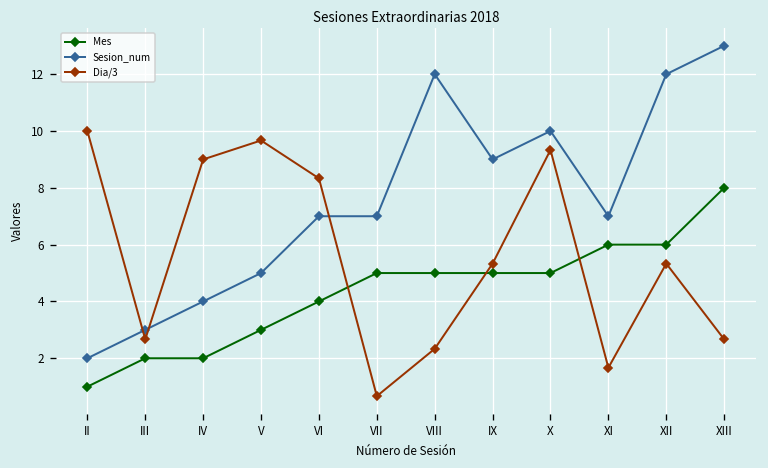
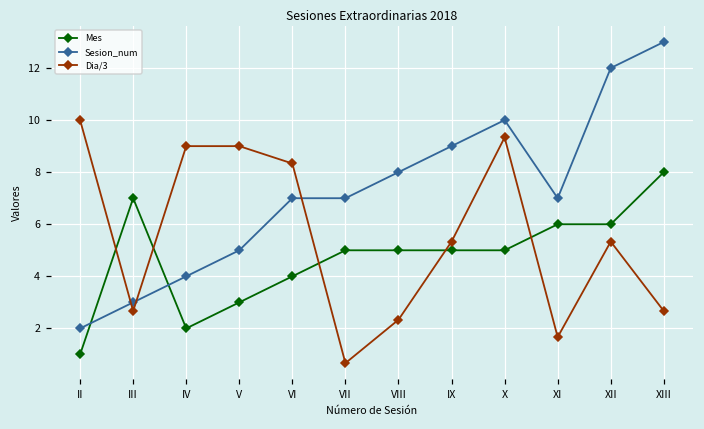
  {
    "Mes": {
      "II": 1,
-     "III": 2,
+     "III": 7,
      "IV": 2,
      "V": 3,
      "VI": 4,
      "VII": 5,
      "VIII": 5,
      "IX": 5,
      "X": 5,
      "XI": 6,
      "XII": 6,
      "XIII": 8
    },
    "Sesion_num": {
      "II": 2,
      "III": 3,
      "IV": 4,
      "V": 5,
      "VI": 7,
      "VII": 7,
-     "VIII": 12,
+     "VIII": 8,
      "IX": 9,
      "X": 10,
      "XI": 7,
      "XII": 12,
      "XIII": 13
    },
    "Dia/3": {
      "II": 10.0,
      "III": 2.7,
      "IV": 9.0,
-     "V": 9.7,
+     "V": 9.0,
      "VI": 8.3,
      "VII": 0.7,
      "VIII": 2.3,
      "IX": 5.3,
      "X": 9.3,
      "XI": 1.7,
      "XII": 5.3,
      "XIII": 2.7
    }
  }
